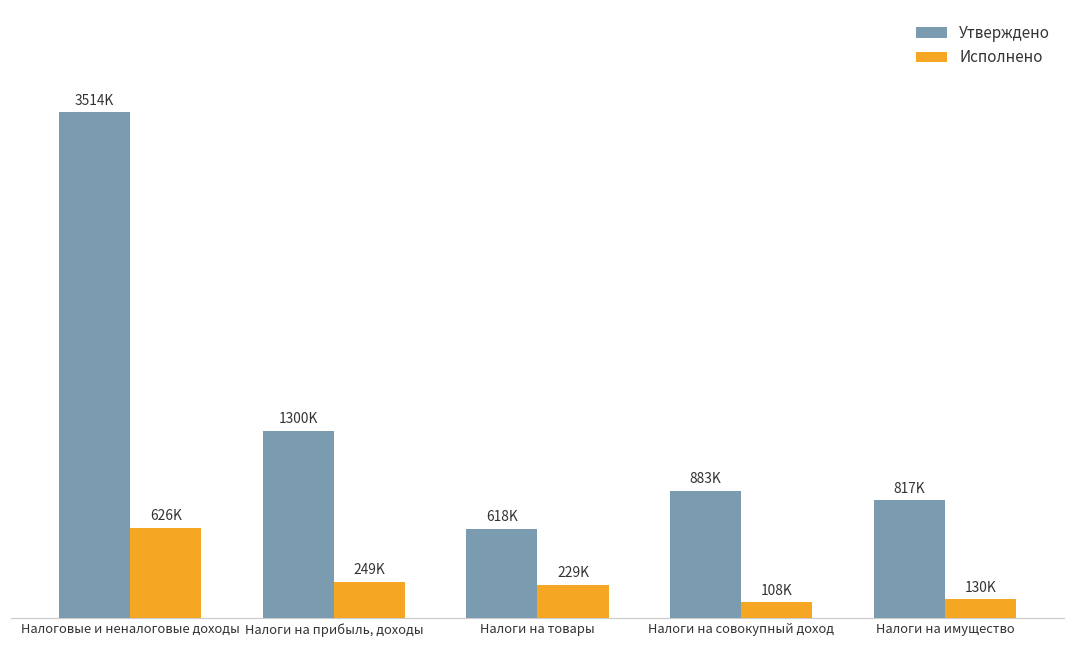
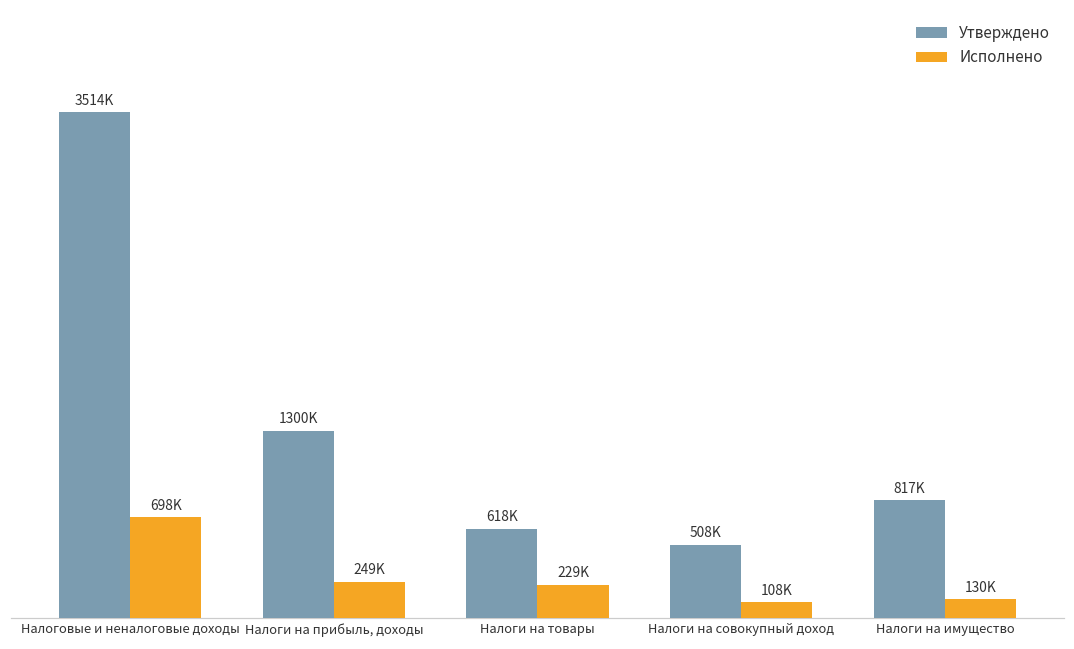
  {
    "Утверждено": {
      "Налоговые и неналоговые доходы": "3514K",
      "Налоги на прибыль, доходы": "1300K",
      "Налоги на товары": "618K",
-     "Налоги на совокупный доход": "883K",
+     "Налоги на совокупный доход": "508K",
      "Налоги на имущество": "817K"
    },
    "Исполнено": {
-     "Налоговые и неналоговые доходы": "626K",
+     "Налоговые и неналоговые доходы": "698K",
      "Налоги на прибыль, доходы": "249K",
      "Налоги на товары": "229K",
      "Налоги на совокупный доход": "108K",
      "Налоги на имущество": "130K"
    }
  }
